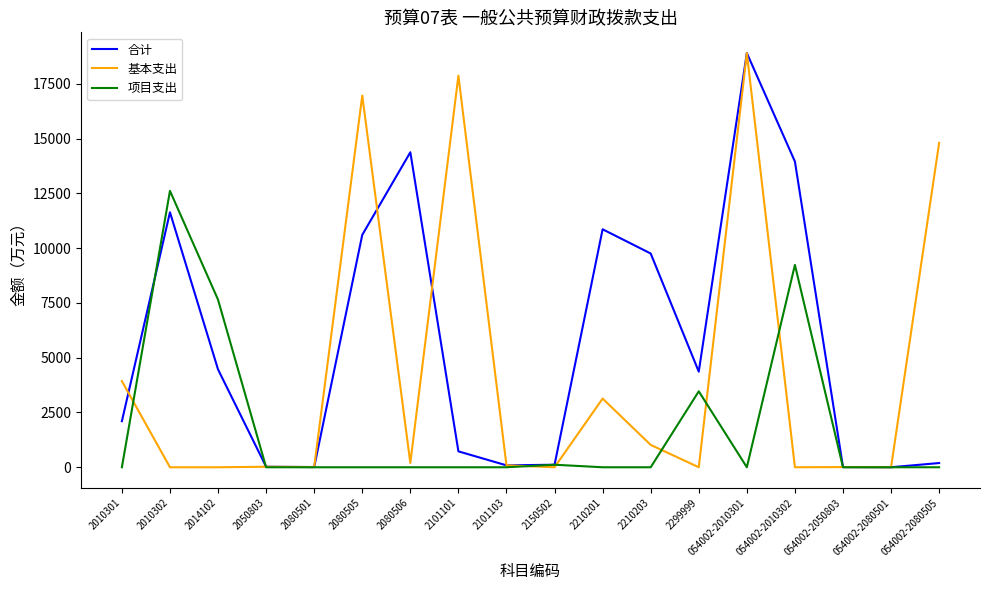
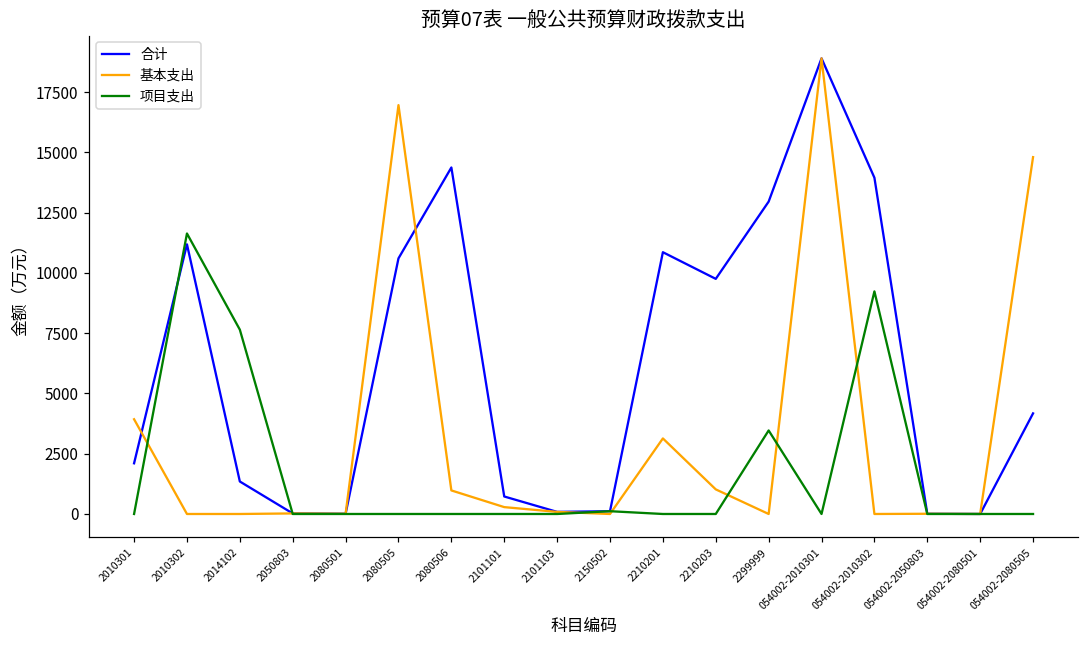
  {
    "合计": {
      "2010301": 2100,
-     "2010302": 11600,
-     "2014102": 4500,
+     "2010302": 11200,
+     "2014102": 1300,
      "2080505": 10600,
      "2080506": 14400,
      "2101101": 700,
      "2210201": 10900,
      "2210203": 9800,
-     "2299999": 4400,
+     "2299999": 13000,
      "054002-2010302": 14000,
-     "054002-2080505": 200
+     "054002-2080505": 4200
    },
    "基本支出": {
      "2010301": 3900,
      "2010302": 0,
      "2014102": 0,
      "2080505": 17000,
-     "2080506": 200,
-     "2101101": 17900,
+     "2080506": 1000,
+     "2101101": 300,
      "2150502": 0,
      "2210201": 3100,
      "2210203": 1000,
      "2299999": 0,
      "054002-2010302": 0,
      "054002-2080505": 14800
    },
    "项目支出": {
      "2010301": 0,
-     "2010302": 12600,
+     "2010302": 11600,
      "2014102": 7600,
      "2080505": 0,
      "2080506": 0,
      "2101101": 0,
      "2210201": 0,
      "2210203": 0,
      "2299999": 3500,
      "054002-2010301": 0,
      "054002-2010302": 9200,
      "054002-2080505": 0
    }
  }
